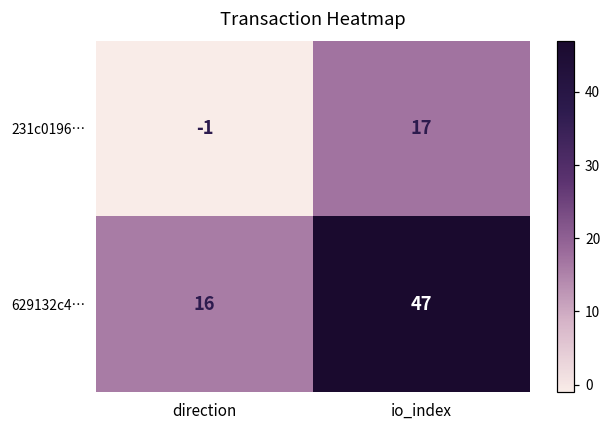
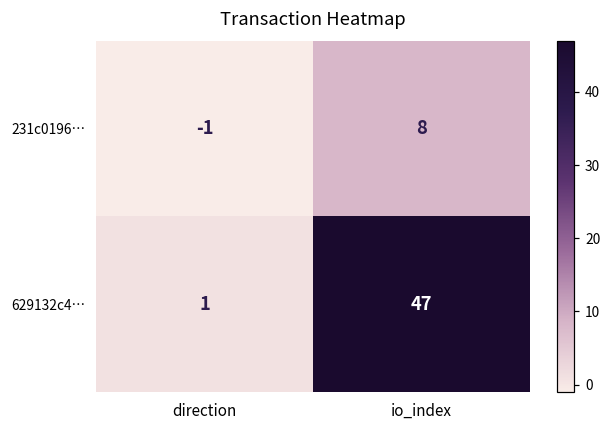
  {
    "231c0196…": {
      "direction": -1,
-     "io_index": 17
+     "io_index": 8
    },
    "629132c4…": {
-     "direction": 16,
+     "direction": 1,
      "io_index": 47
    }
  }
